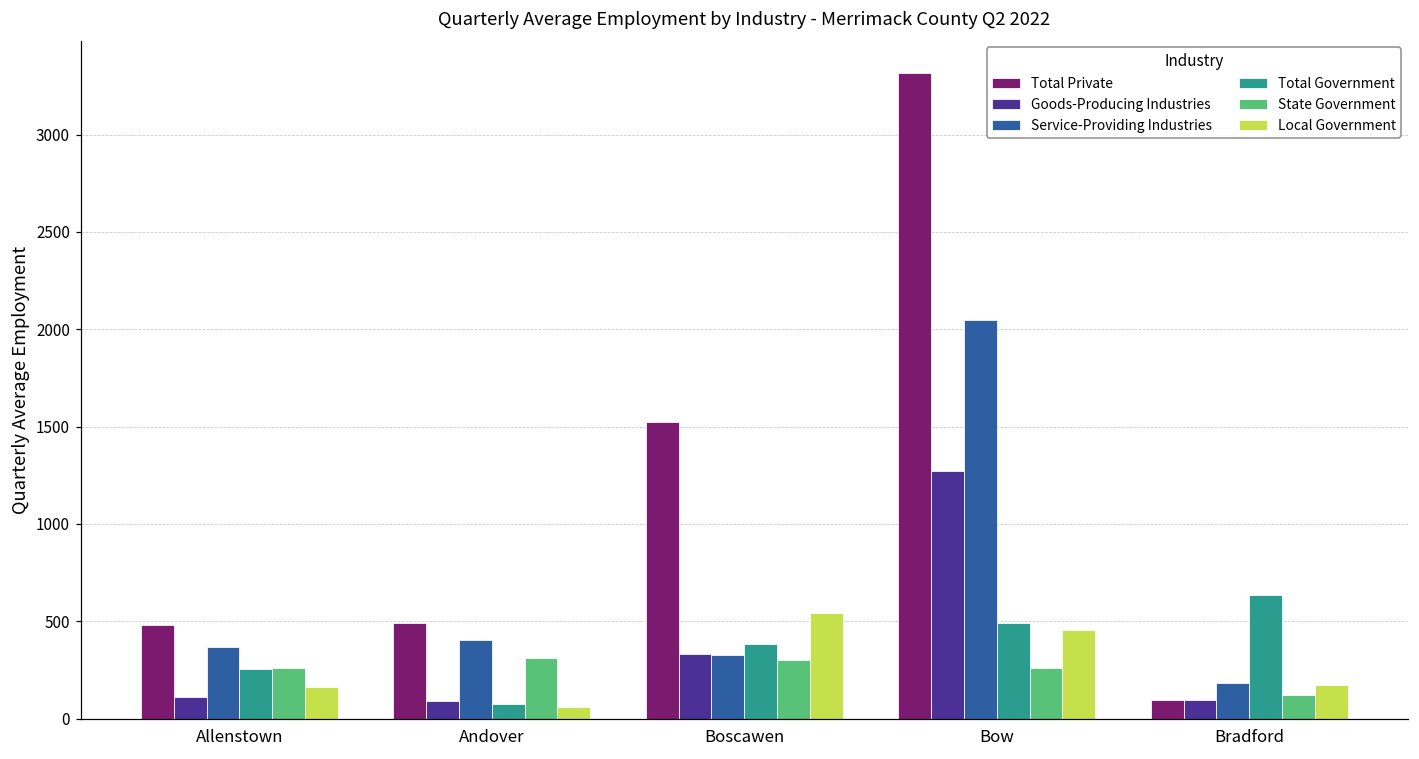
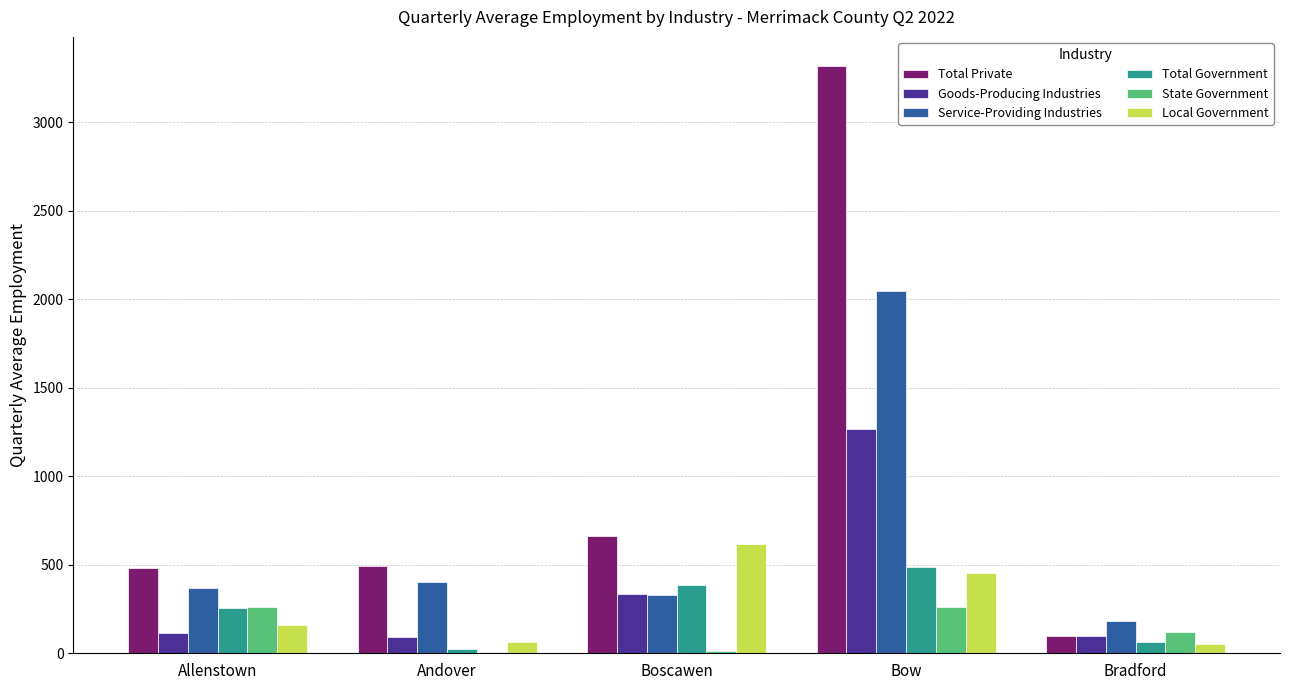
  {
    "Total Private": {
      "Allenstown": 480,
      "Andover": 490,
-     "Boscawen": 1520,
+     "Boscawen": 660,
      "Bow": 3320,
      "Bradford": 100
    },
    "Total Government": {
      "Allenstown": 260,
-     "Andover": 70,
+     "Andover": 30,
      "Boscawen": 390,
      "Bow": 490,
-     "Bradford": 630
+     "Bradford": 60
    },
    "State Government": {
      "Allenstown": 260,
-     "Andover": 310,
-     "Boscawen": 300,
+     "Andover": 10,
+     "Boscawen": 10,
      "Bow": 260,
      "Bradford": 120
    },
    "Local Government": {
      "Allenstown": 160,
      "Andover": 60,
-     "Boscawen": 540,
+     "Boscawen": 620,
      "Bow": 450,
-     "Bradford": 170
+     "Bradford": 50
    }
  }
